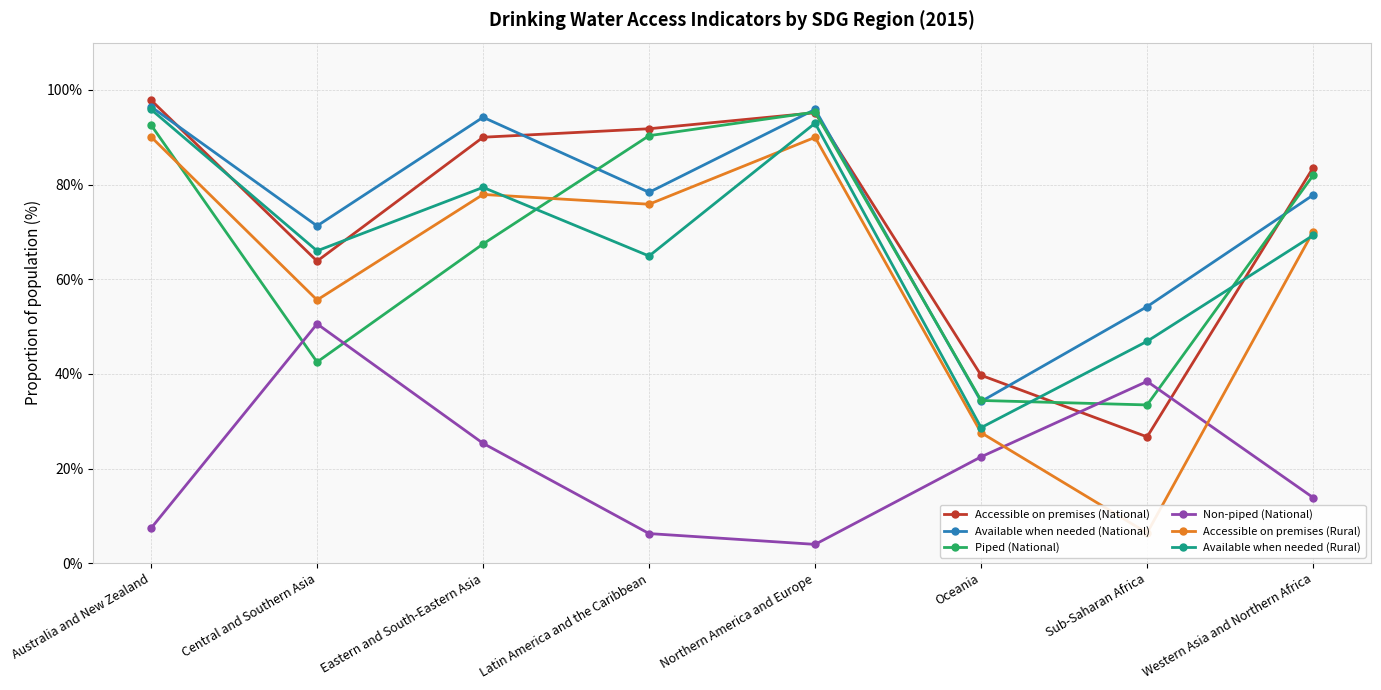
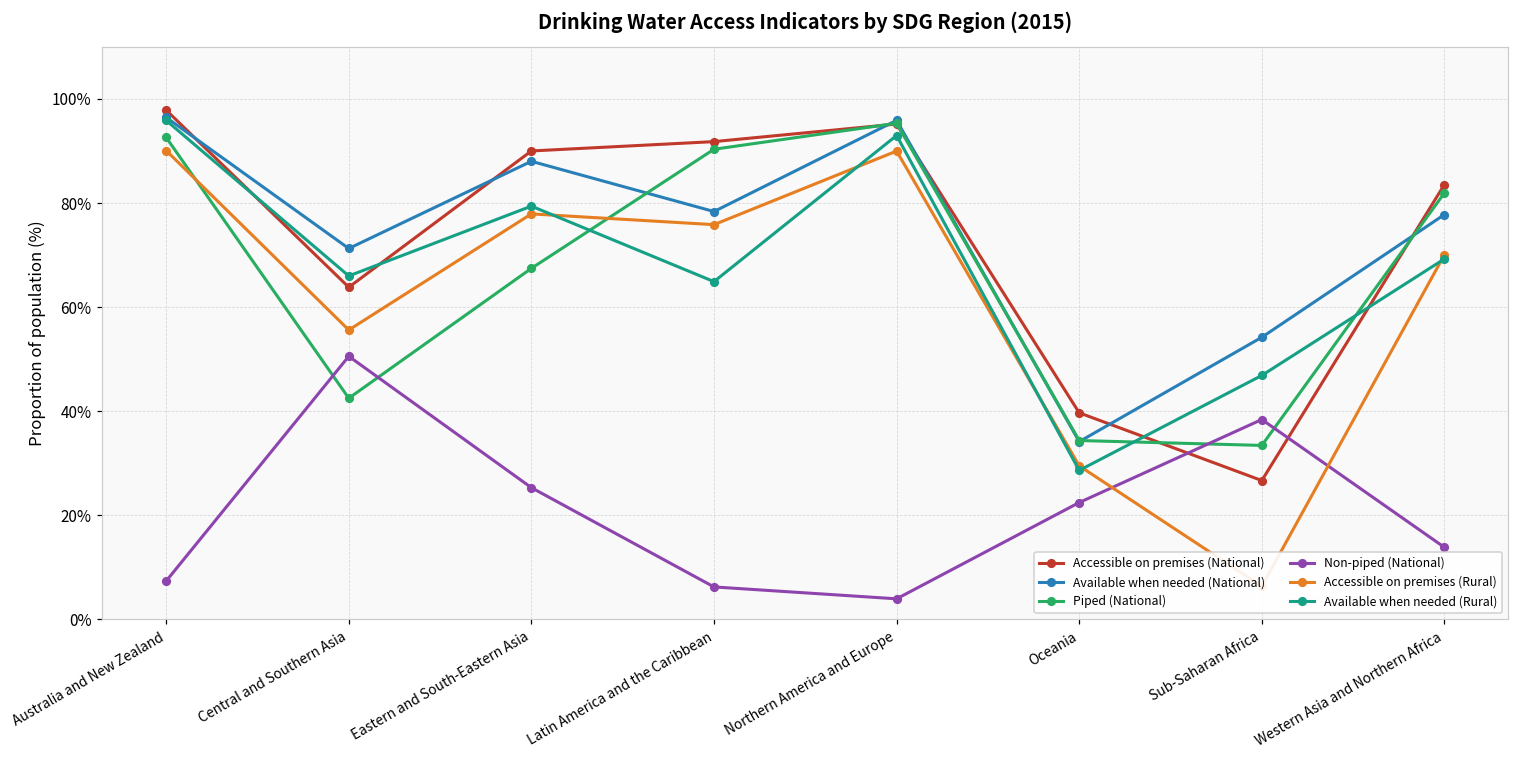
  {
    "Accessible on premises (National)": {
      "Australia and New Zealand": "98%",
      "Central and Southern Asia": "64%",
      "Eastern and South-Eastern Asia": "90%",
      "Latin America and the Caribbean": "92%",
      "Oceania": "40%",
      "Sub-Saharan Africa": "27%",
      "Western Asia and Northern Africa": "84%"
    },
    "Available when needed (National)": {
      "Australia and New Zealand": "96%",
      "Central and Southern Asia": "71%",
-     "Eastern and South-Eastern Asia": "94%",
+     "Eastern and South-Eastern Asia": "88%",
      "Latin America and the Caribbean": "78%",
      "Northern America and Europe": "96%",
      "Sub-Saharan Africa": "54%",
      "Western Asia and Northern Africa": "78%"
    },
    "Non-piped (National)": {
      "Australia and New Zealand": "7%",
      "Central and Southern Asia": "51%",
      "Eastern and South-Eastern Asia": "25%",
      "Latin America and the Caribbean": "6%",
      "Northern America and Europe": "4%",
      "Oceania": "22%",
      "Sub-Saharan Africa": "38%",
      "Western Asia and Northern Africa": "14%"
    },
    "Accessible on premises (Rural)": {
      "Australia and New Zealand": "90%",
      "Central and Southern Asia": "56%",
      "Eastern and South-Eastern Asia": "78%",
      "Latin America and the Caribbean": "76%",
      "Northern America and Europe": "90%",
-     "Oceania": "28%",
+     "Oceania": "30%",
      "Western Asia and Northern Africa": "70%"
    }
  }
